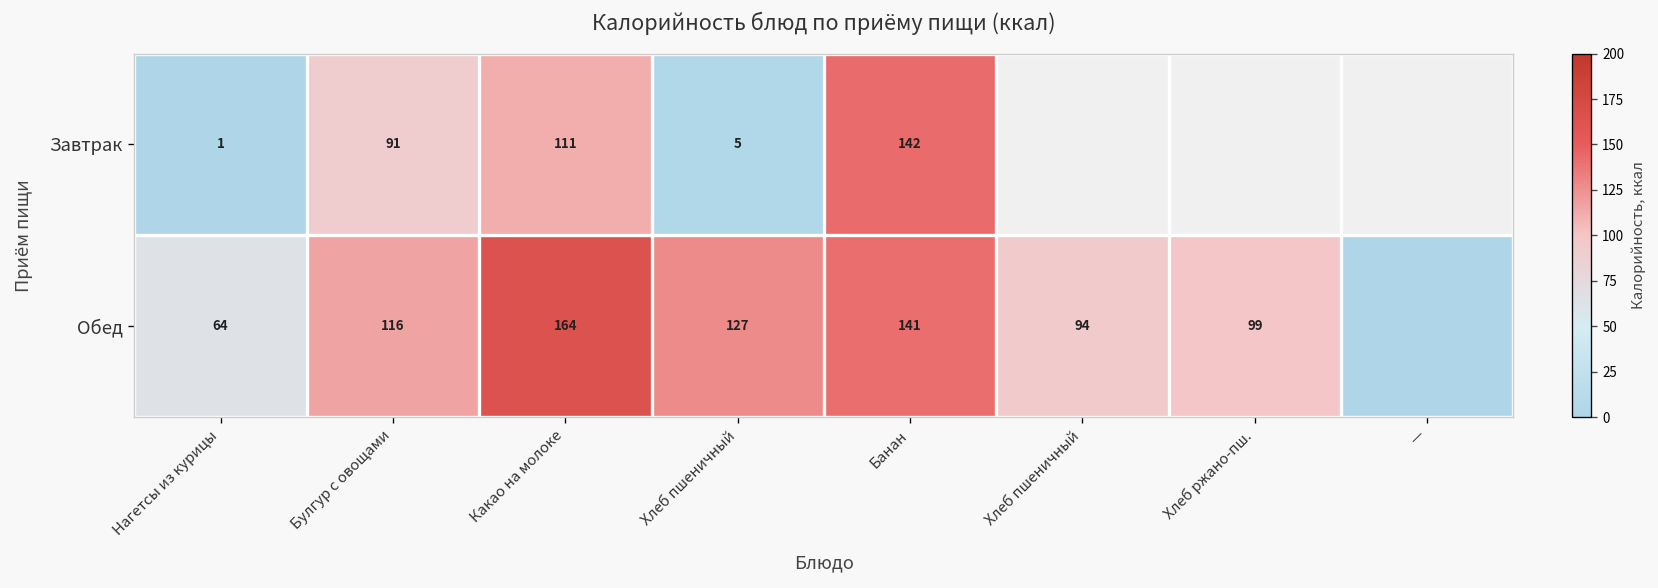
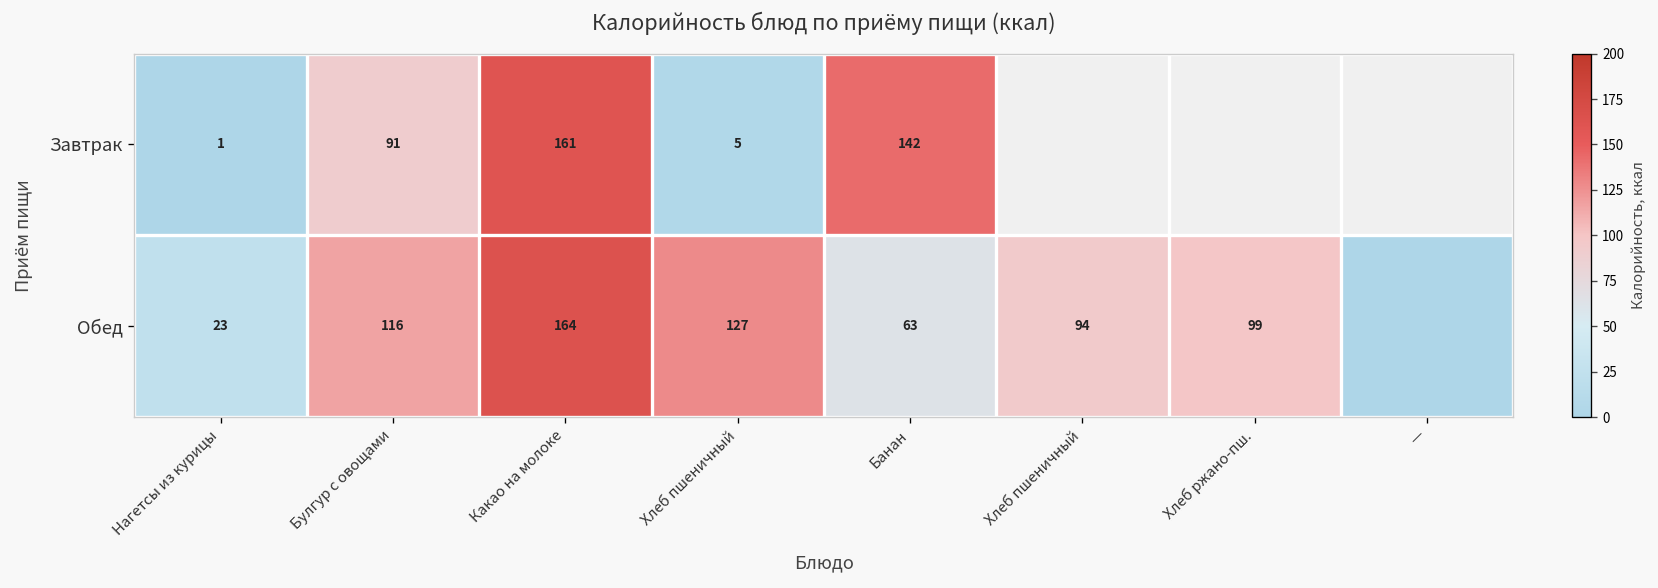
  {
    "Завтрак": {
      "Нагетсы из курицы": 1,
      "Булгур с овощами": 91,
-     "Какао на молоке": 111,
+     "Какао на молоке": 161,
      "Хлеб пшеничный": 5,
      "Банан": 142
    },
    "Обед": {
-     "Нагетсы из курицы": 64,
+     "Нагетсы из курицы": 23,
      "Булгур с овощами": 116,
      "Какао на молоке": 164,
-     "Банан": 141,
+     "Банан": 63,
      "Хлеб ржано-пш.": 99
    }
  }
